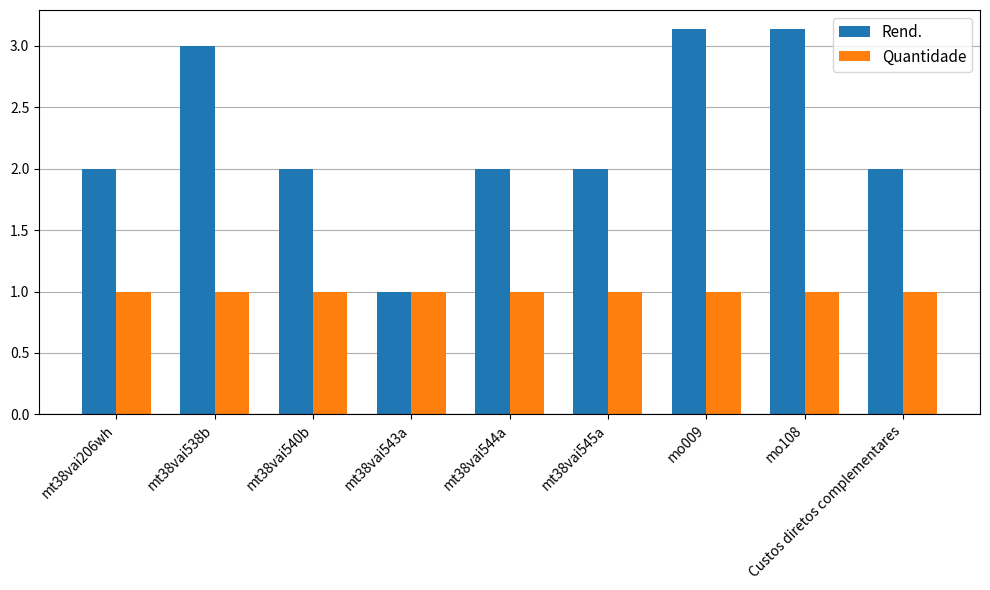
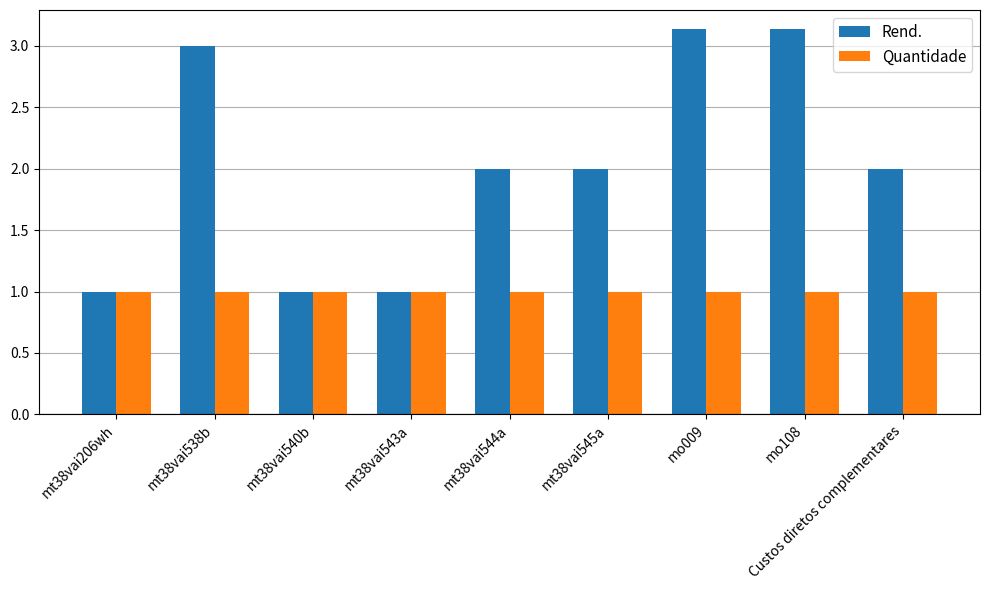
  {
    "Rend.": {
-     "mt38vai206wh": 2,
+     "mt38vai206wh": 1,
      "mt38vai538b": 3,
-     "mt38vai540b": 2,
+     "mt38vai540b": 1,
      "mt38vai543a": 1,
      "mt38vai544a": 2,
      "mt38vai545a": 2,
      "mo009": 3.14,
      "mo108": 3.14,
      "Custos diretos complementares": 2
    },
    "Quantidade": {
      "mt38vai206wh": 1,
      "mt38vai538b": 1,
      "mt38vai540b": 1,
      "mt38vai543a": 1,
      "mt38vai544a": 1,
      "mt38vai545a": 1,
      "mo009": 1,
      "mo108": 1,
      "Custos diretos complementares": 1
    }
  }
